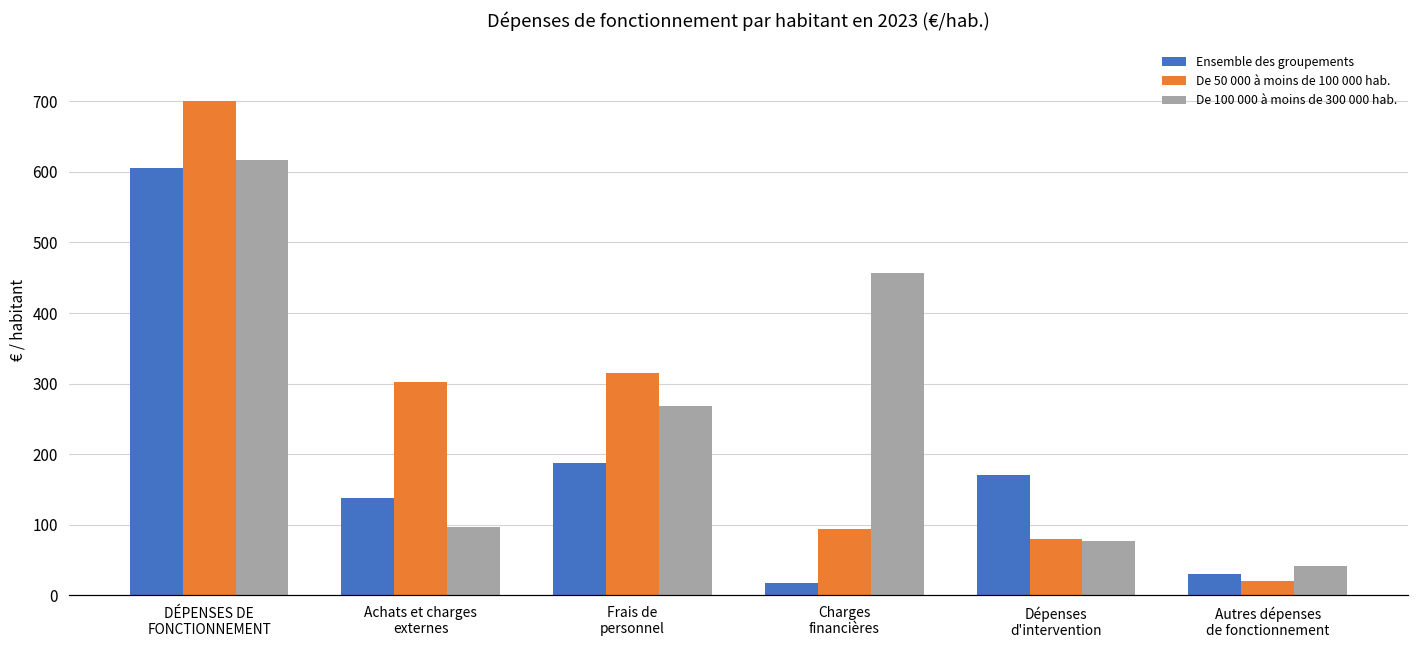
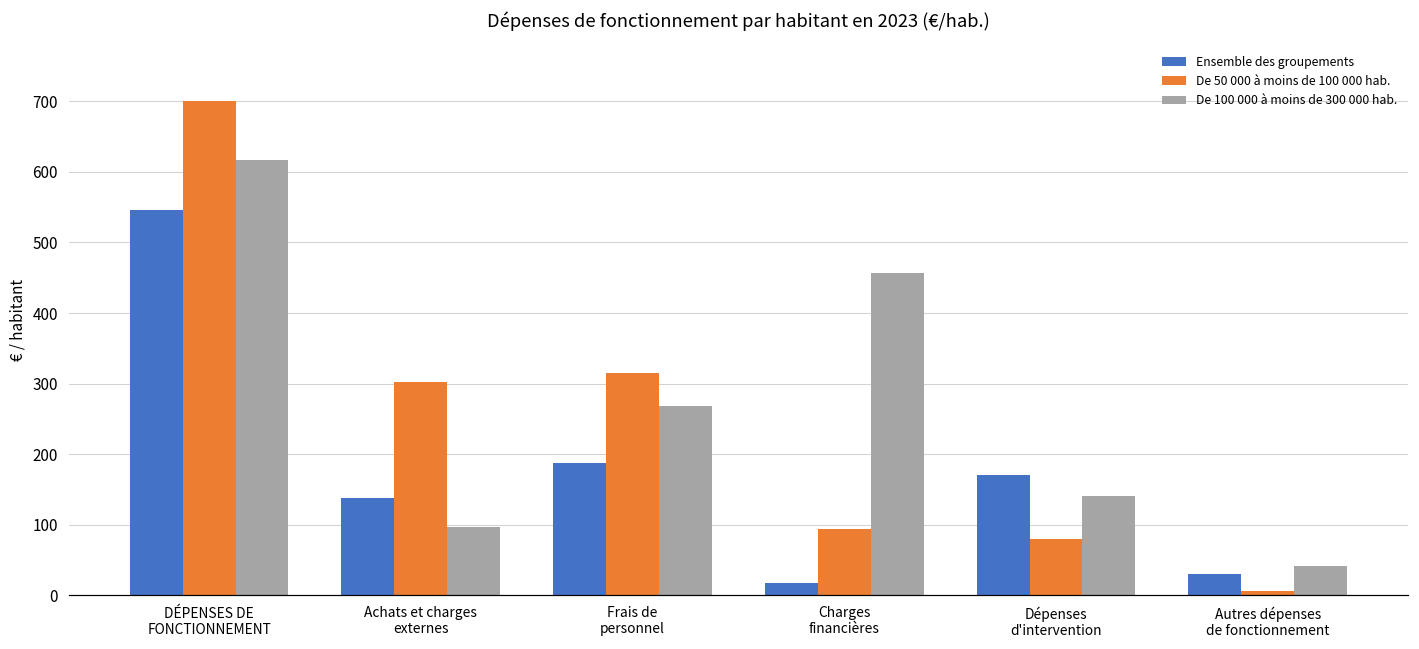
  {
    "Ensemble des groupements": {
-     "DÉPENSES DE FONCTIONNEMENT": 610,
+     "DÉPENSES DE FONCTIONNEMENT": 550,
      "Achats et charges externes": 140,
      "Frais de personnel": 190,
      "Charges financières": 20,
      "Dépenses d'intervention": 170,
      "Autres dépenses de fonctionnement": 30
    },
    "De 50 000 à moins de 100 000 hab.": {
      "DÉPENSES DE FONCTIONNEMENT": 700,
      "Achats et charges externes": 300,
      "Frais de personnel": 310,
      "Charges financières": 90,
      "Dépenses d'intervention": 80,
-     "Autres dépenses de fonctionnement": 20
+     "Autres dépenses de fonctionnement": 10
    },
    "De 100 000 à moins de 300 000 hab.": {
      "DÉPENSES DE FONCTIONNEMENT": 620,
      "Achats et charges externes": 100,
      "Frais de personnel": 270,
      "Charges financières": 460,
-     "Dépenses d'intervention": 80,
+     "Dépenses d'intervention": 140,
      "Autres dépenses de fonctionnement": 40
    }
  }
